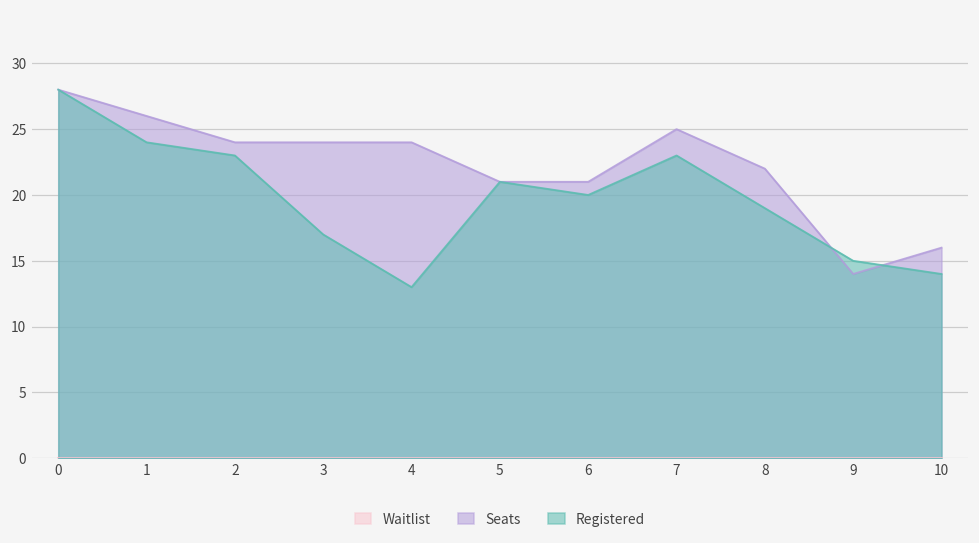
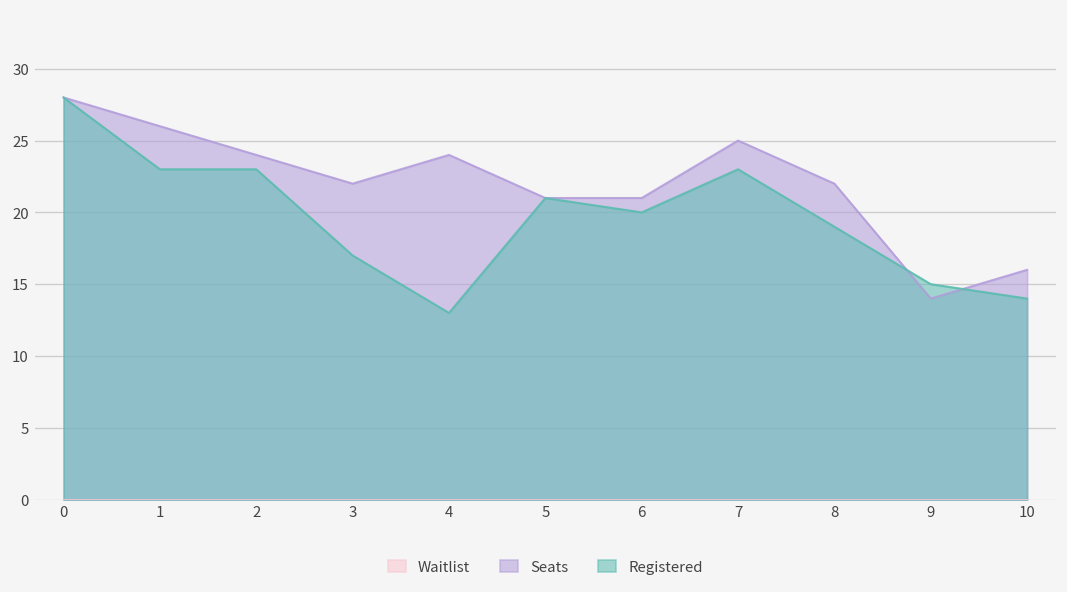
  {
    "Waitlist": {
      "0": 0,
      "1": 0,
      "2": 0,
      "3": 0,
      "4": 0,
      "5": 0,
      "6": 0,
      "7": 0,
      "8": 0,
      "9": 0,
      "10": 0
    },
    "Seats": {
      "1": 26,
      "2": 24,
-     "3": 24,
+     "3": 22,
      "4": 24,
      "6": 21,
      "7": 25,
      "8": 22,
      "9": 14,
      "10": 16
    },
    "Registered": {
-     "1": 24,
+     "1": 23,
      "2": 23,
      "3": 17,
      "4": 13,
      "6": 20,
      "7": 23,
      "8": 19,
      "9": 15,
      "10": 14
    }
  }
